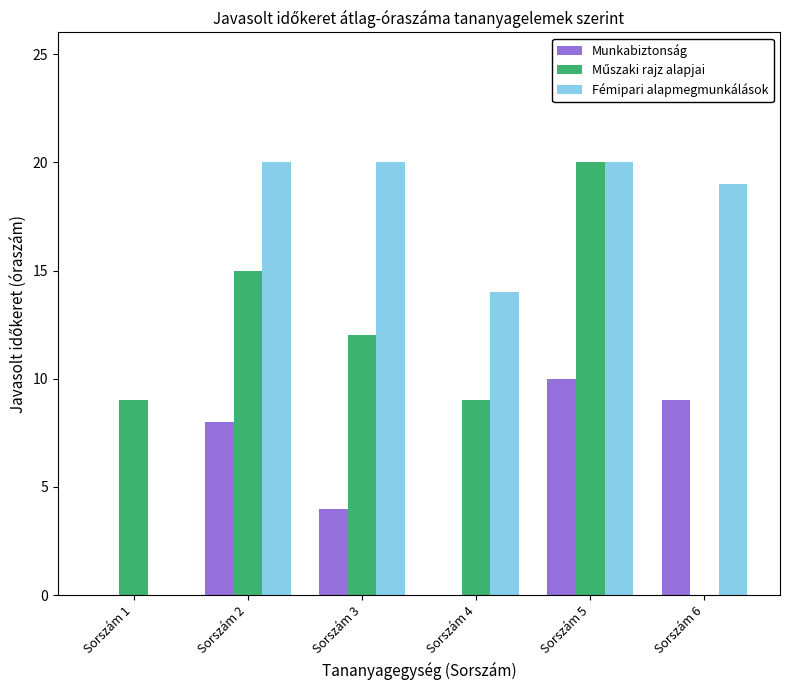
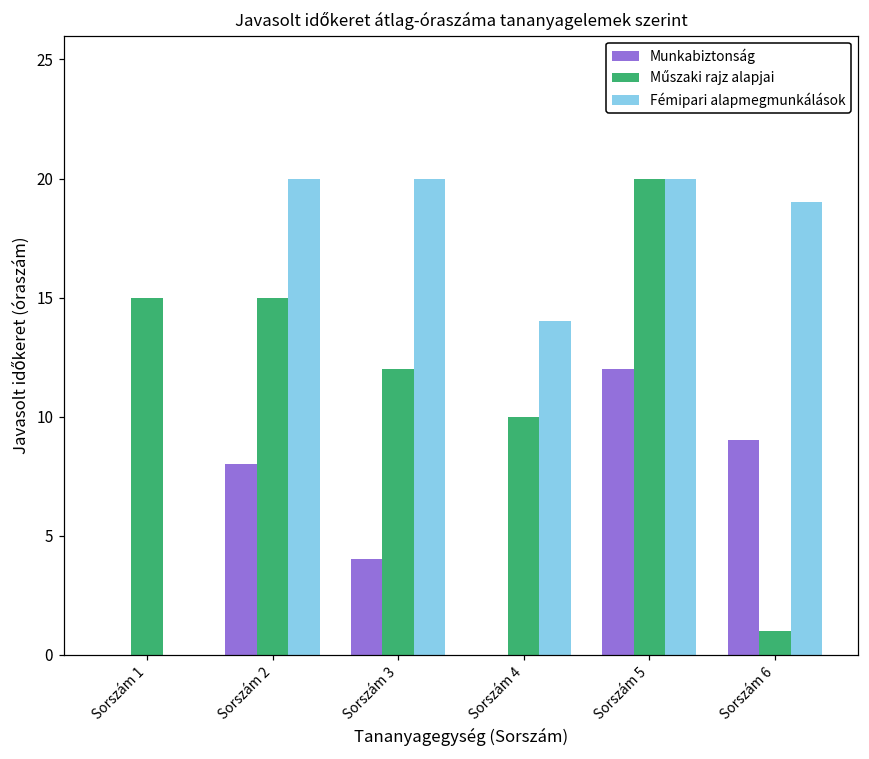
  {
    "Munkabiztonság": {
      "Sorszám 1": 0,
      "Sorszám 2": 8,
      "Sorszám 3": 4,
      "Sorszám 4": 0,
-     "Sorszám 5": 10,
+     "Sorszám 5": 12,
      "Sorszám 6": 9
    },
    "Műszaki rajz alapjai": {
-     "Sorszám 1": 9,
+     "Sorszám 1": 15,
      "Sorszám 2": 15,
      "Sorszám 3": 12,
-     "Sorszám 4": 9,
+     "Sorszám 4": 10,
      "Sorszám 5": 20,
-     "Sorszám 6": 0
+     "Sorszám 6": 1
    },
    "Fémipari alapmegmunkálások": {
      "Sorszám 1": 0,
      "Sorszám 2": 20,
      "Sorszám 3": 20,
      "Sorszám 4": 14,
      "Sorszám 5": 20,
      "Sorszám 6": 19
    }
  }
